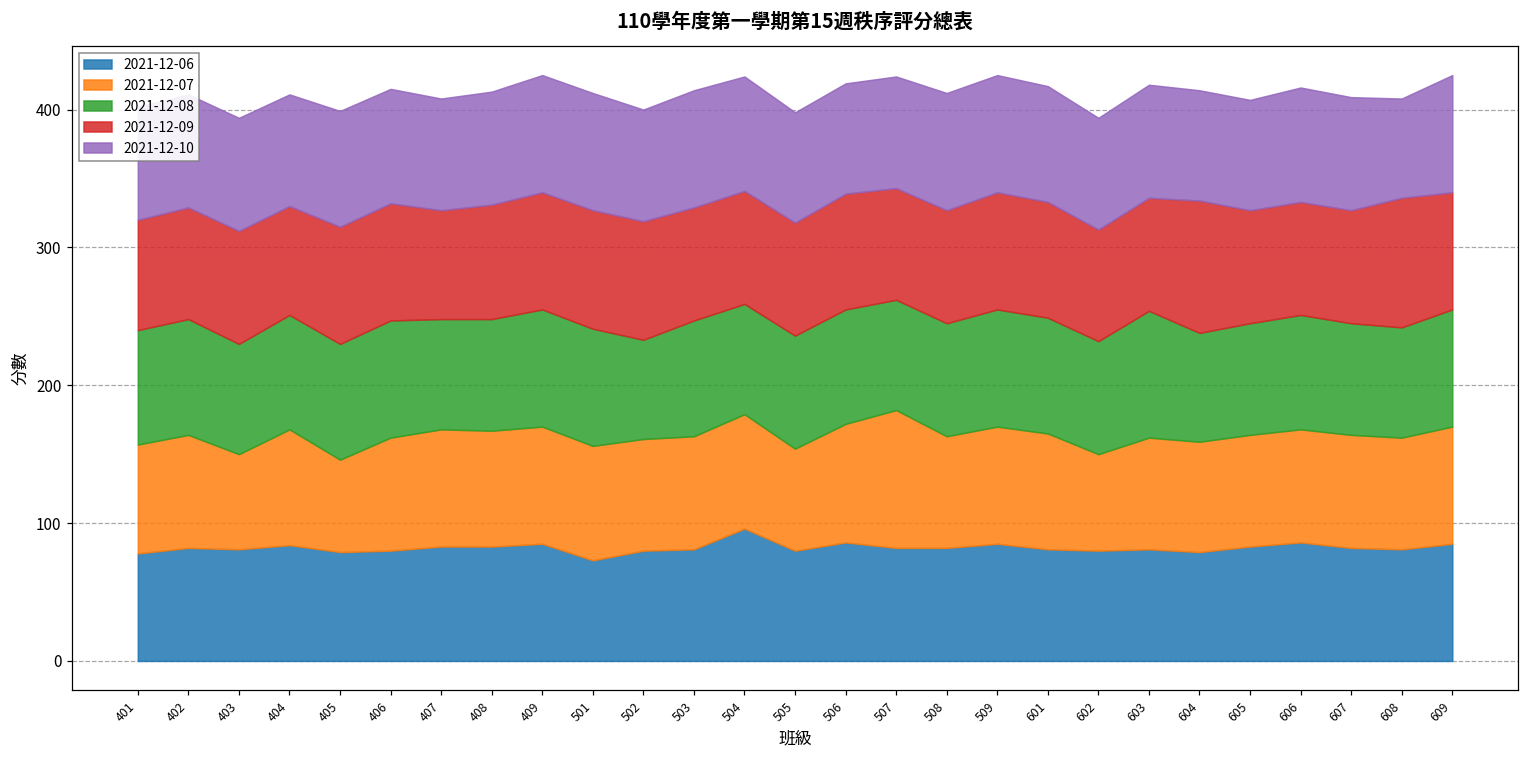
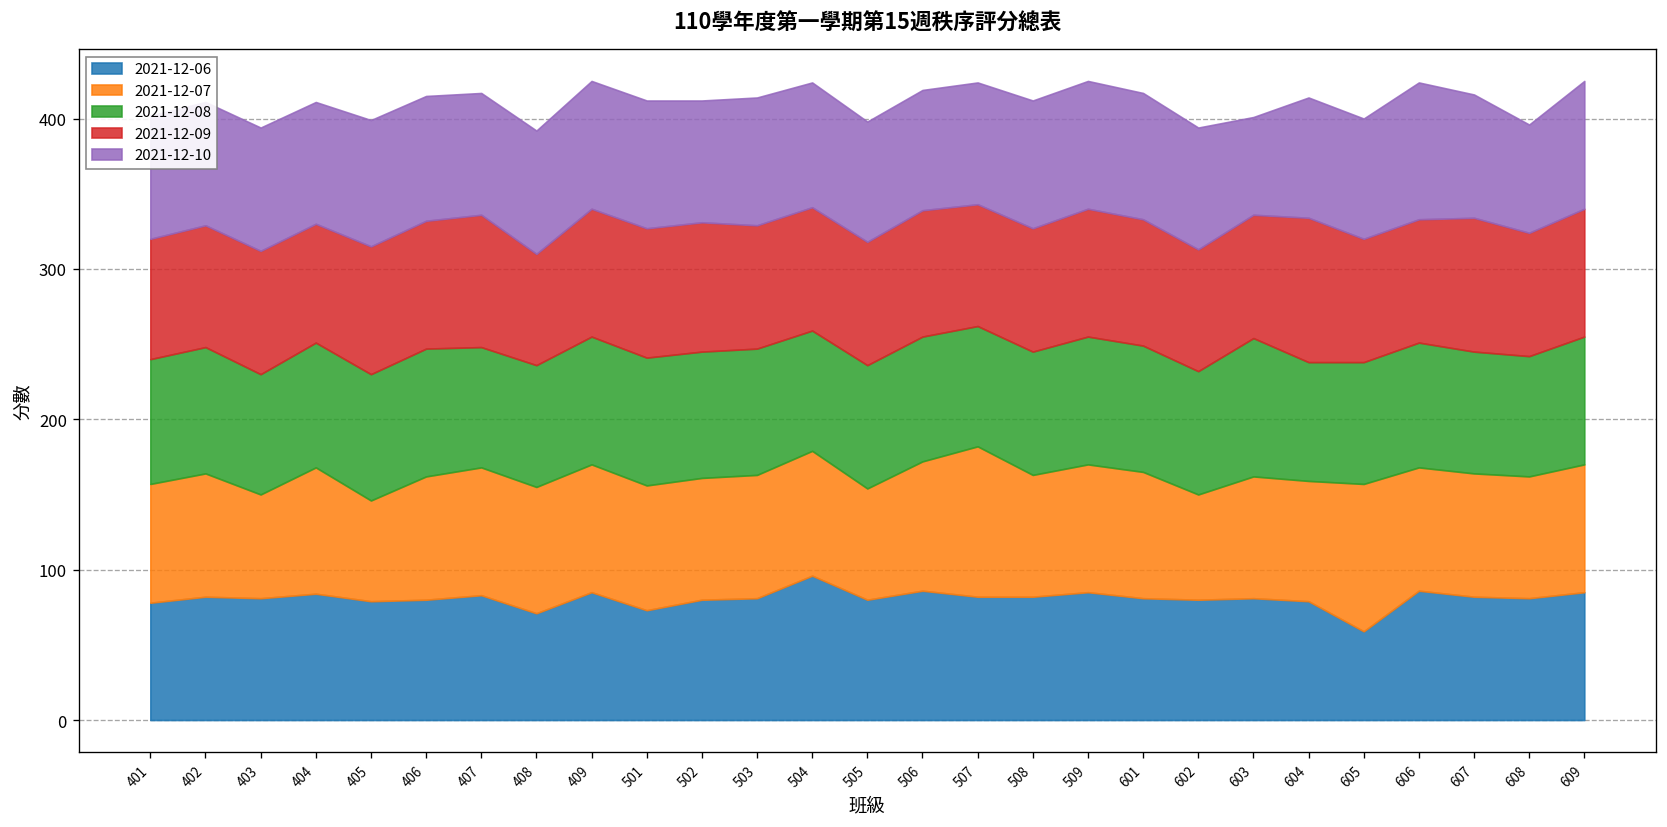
  {
    "2021-12-06": {
      "401": 78,
      "402": 82,
      "403": 81,
      "404": 84,
      "405": 79,
      "406": 80,
      "407": 83,
-     "408": 83,
+     "408": 71,
      "409": 85,
      "501": 73,
      "502": 80,
      "503": 81,
      "504": 96,
      "505": 80,
      "506": 86,
      "507": 82,
      "508": 82,
      "509": 85,
      "601": 81,
      "602": 80,
      "603": 81,
      "604": 79,
-     "605": 83,
+     "605": 59,
      "606": 86,
      "607": 82,
      "608": 81,
      "609": 85
    },
    "2021-12-07": {
      "401": 79,
      "402": 82,
      "403": 69,
      "404": 84,
      "405": 67,
      "406": 82,
      "407": 85,
      "408": 84,
      "409": 85,
      "501": 83,
      "502": 81,
      "503": 82,
      "504": 83,
      "505": 74,
      "506": 86,
      "507": 100,
      "508": 81,
      "509": 85,
      "601": 84,
      "602": 70,
      "603": 81,
      "604": 80,
-     "605": 81,
+     "605": 98,
      "606": 82,
      "607": 82,
      "608": 81,
      "609": 85
    },
    "2021-12-08": {
      "401": 83,
      "402": 84,
      "403": 80,
      "404": 83,
      "405": 84,
      "406": 85,
      "407": 80,
      "408": 81,
      "409": 85,
      "501": 85,
-     "502": 72,
+     "502": 84,
      "503": 84,
      "504": 80,
      "505": 82,
      "506": 83,
      "507": 80,
      "508": 82,
      "509": 85,
      "601": 84,
      "602": 82,
      "603": 92,
      "604": 79,
      "605": 81,
      "606": 83,
      "607": 81,
      "608": 80,
      "609": 85
    },
    "2021-12-09": {
      "401": 80,
      "402": 81,
      "403": 82,
      "404": 79,
      "405": 85,
      "406": 85,
-     "407": 79,
-     "408": 83,
+     "407": 88,
+     "408": 74,
      "409": 85,
      "501": 86,
      "502": 86,
      "503": 82,
      "504": 82,
      "505": 82,
      "506": 84,
      "507": 81,
      "508": 82,
      "509": 85,
      "601": 84,
      "602": 81,
      "603": 82,
      "604": 96,
      "605": 82,
      "606": 82,
-     "607": 82,
-     "608": 94,
+     "607": 89,
+     "608": 82,
      "609": 85
    },
    "2021-12-10": {
      "403": 82,
      "404": 81,
      "405": 84,
      "406": 83,
      "407": 81,
      "408": 82,
      "409": 85,
      "501": 85,
      "502": 81,
      "503": 85,
      "504": 83,
      "505": 80,
      "506": 80,
      "507": 81,
      "508": 85,
      "509": 85,
      "601": 84,
      "602": 81,
-     "603": 82,
+     "603": 65,
      "604": 80,
      "605": 80,
-     "606": 83,
+     "606": 91,
      "607": 82,
      "608": 72,
      "609": 85
    }
  }
